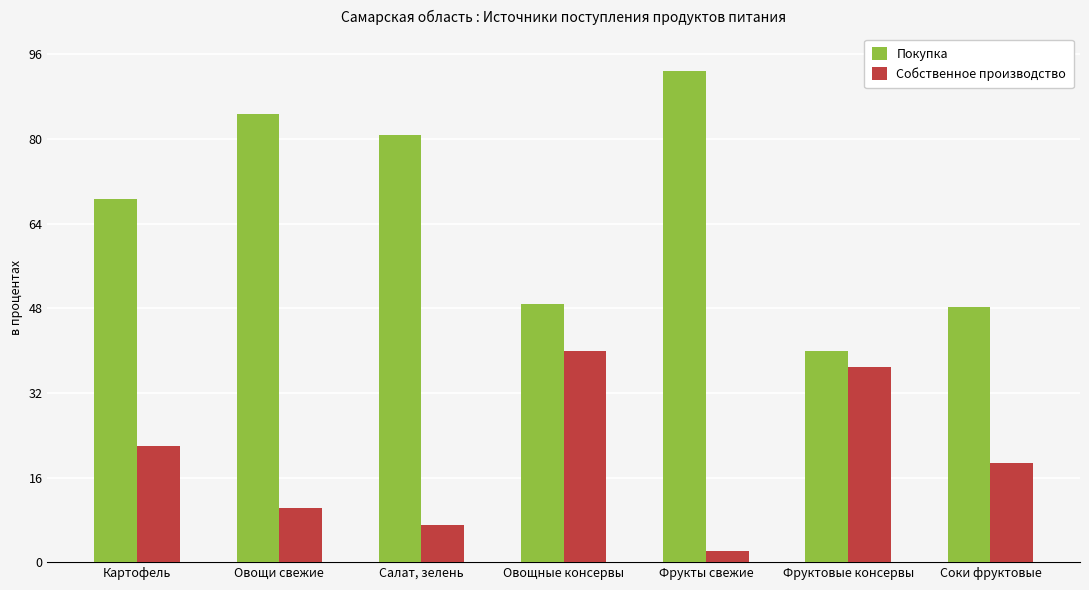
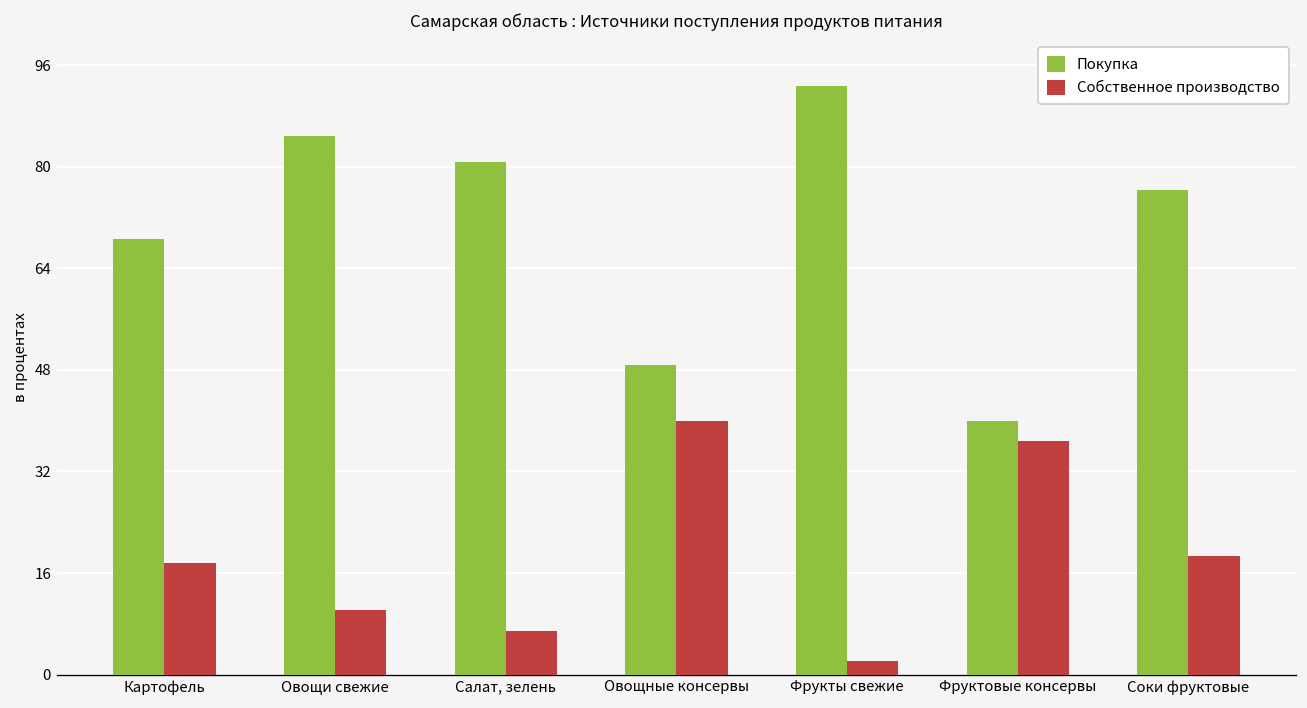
  {
    "Покупка": {
      "Картофель": 69,
      "Овощи свежие": 85,
      "Салат, зелень": 81,
      "Овощные консервы": 49,
      "Фрукты свежие": 93,
      "Фруктовые консервы": 40,
-     "Соки фруктовые": 48
+     "Соки фруктовые": 76
    },
    "Собственное производство": {
-     "Картофель": 22,
+     "Картофель": 18,
      "Овощи свежие": 10,
      "Салат, зелень": 7,
      "Овощные консервы": 40,
      "Фрукты свежие": 2,
      "Фруктовые консервы": 37,
      "Соки фруктовые": 19
    }
  }
